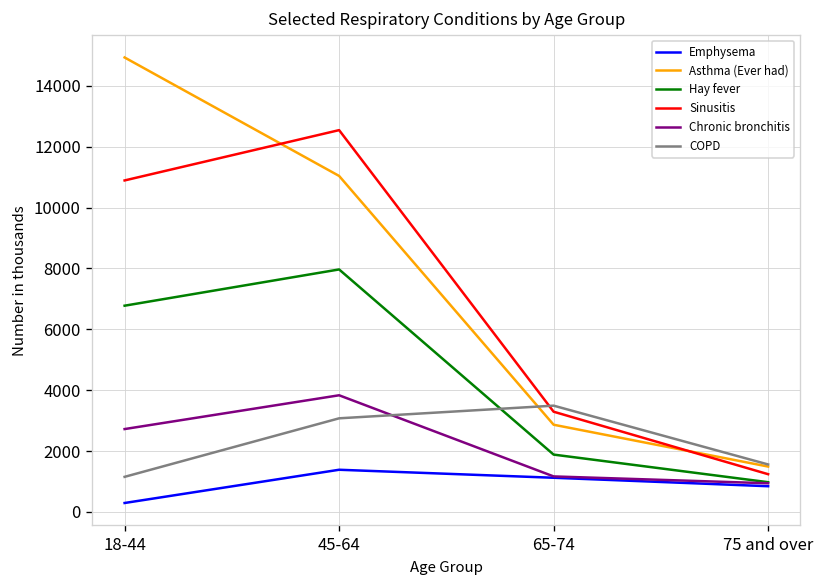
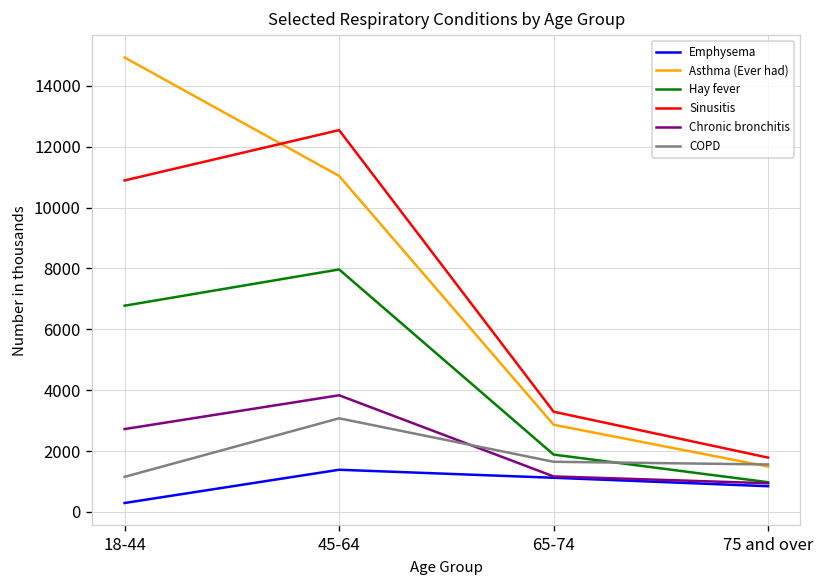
  {
    "Emphysema": {
      "18-44": 300,
      "45-64": 1400
    },
    "Asthma (Ever had)": {
      "18-44": 14900,
      "45-64": 11000,
      "65-74": 2900
    },
    "Hay fever": {
      "18-44": 6800,
      "45-64": 8000,
      "65-74": 1900
    },
    "Sinusitis": {
      "18-44": 10900,
      "45-64": 12500,
      "65-74": 3300,
-     "75 and over": 1200
+     "75 and over": 1800
    },
    "Chronic bronchitis": {
      "18-44": 2700,
      "45-64": 3800
    },
    "COPD": {
      "18-44": 1200,
      "45-64": 3100,
-     "65-74": 3500
+     "65-74": 1600
    }
  }
